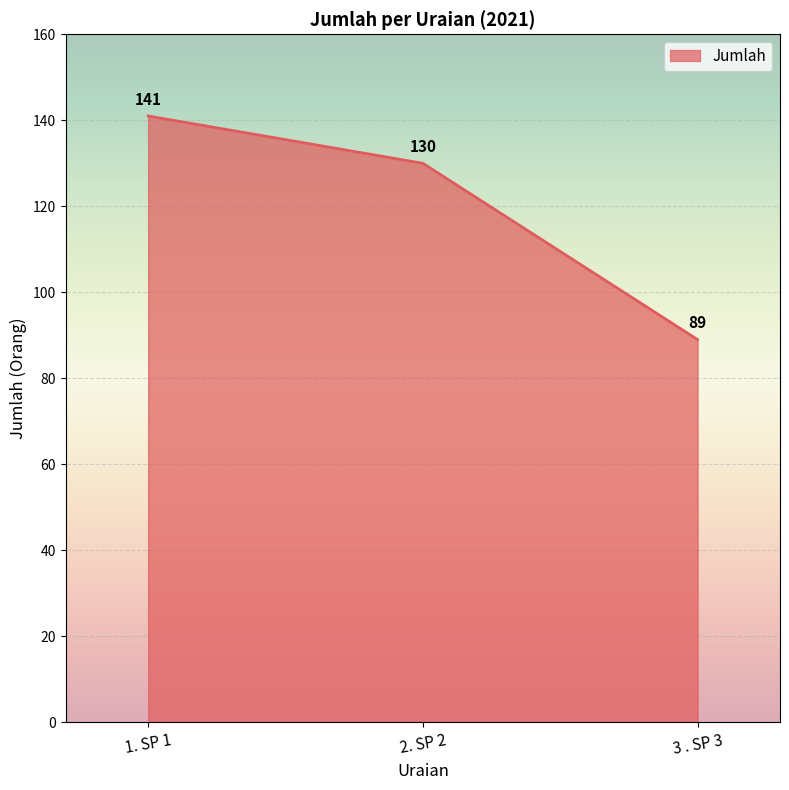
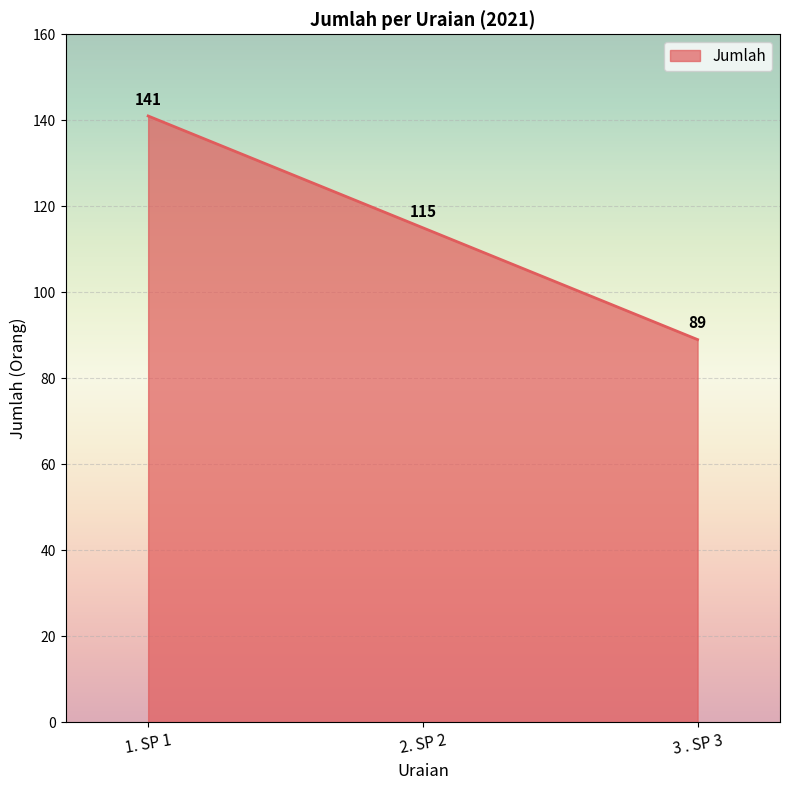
  {
    "1. SP 1": 141,
-   "2. SP 2": 130,
+   "2. SP 2": 115,
    "3 . SP 3": 89
  }
